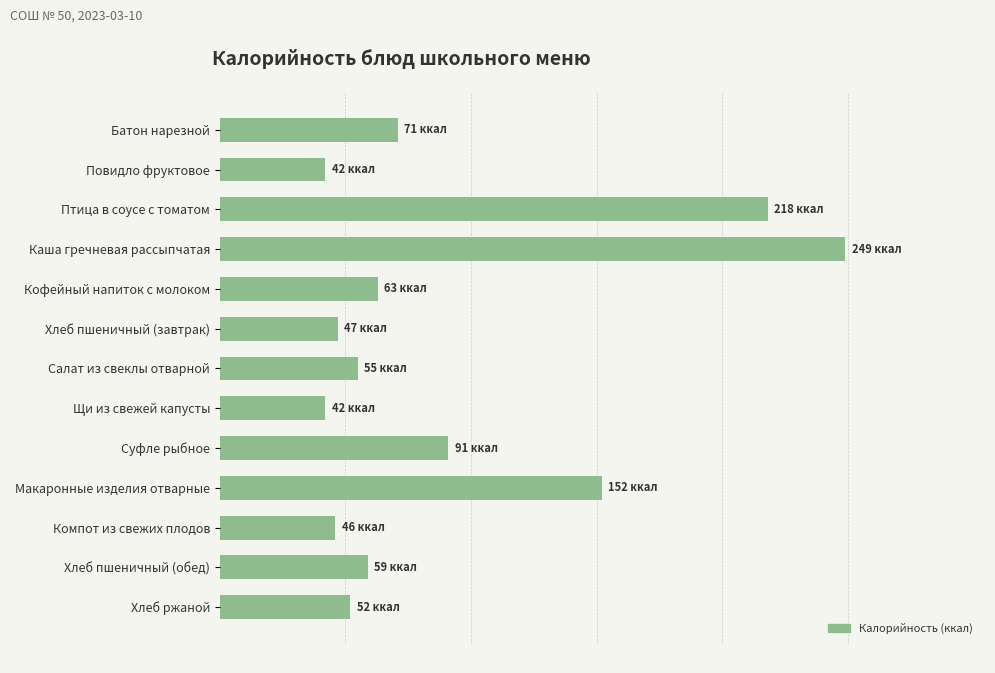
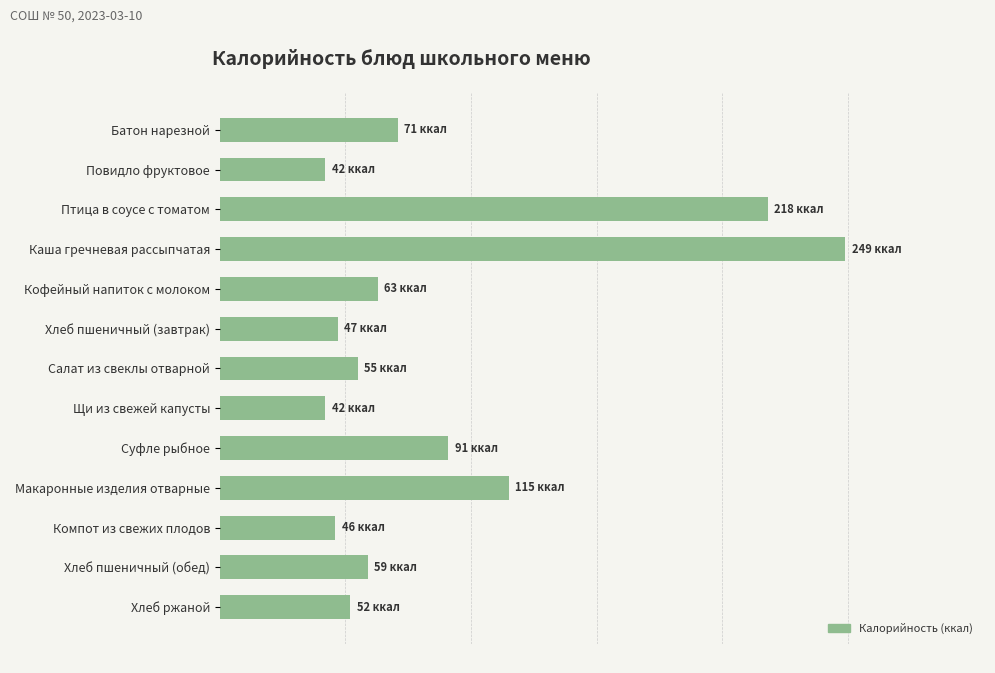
  {
    "Батон нарезной": 71,
    "Повидло фруктовое": 42,
    "Птица в соусе с томатом": 218,
    "Каша гречневая рассыпчатая": 249,
    "Кофейный напиток с молоком": 63,
    "Хлеб пшеничный (завтрак)": 47,
    "Салат из свеклы отварной": 55,
    "Щи из свежей капусты": 42,
    "Суфле рыбное": 91,
-   "Макаронные изделия отварные": 152,
+   "Макаронные изделия отварные": 115,
    "Компот из свежих плодов": 46,
    "Хлеб пшеничный (обед)": 59,
    "Хлеб ржаной": 52
  }
